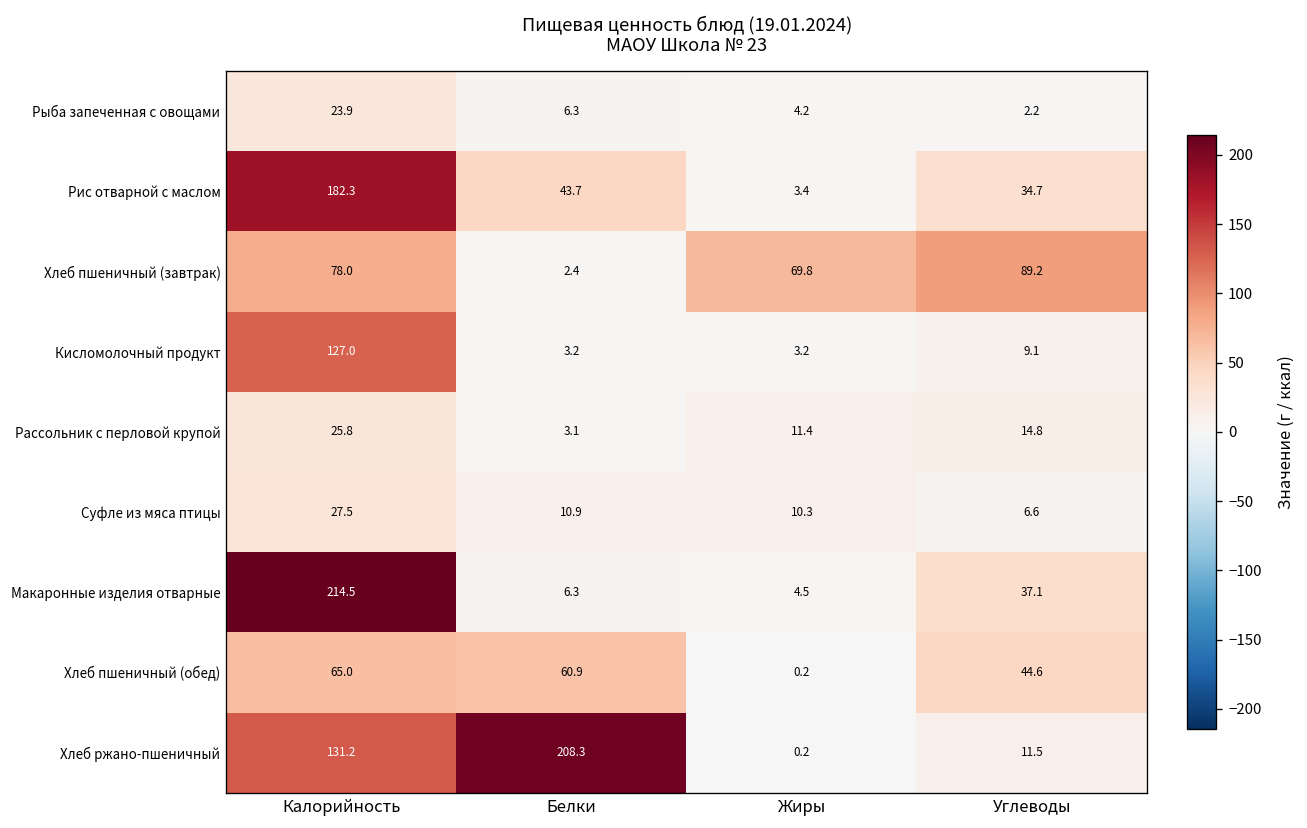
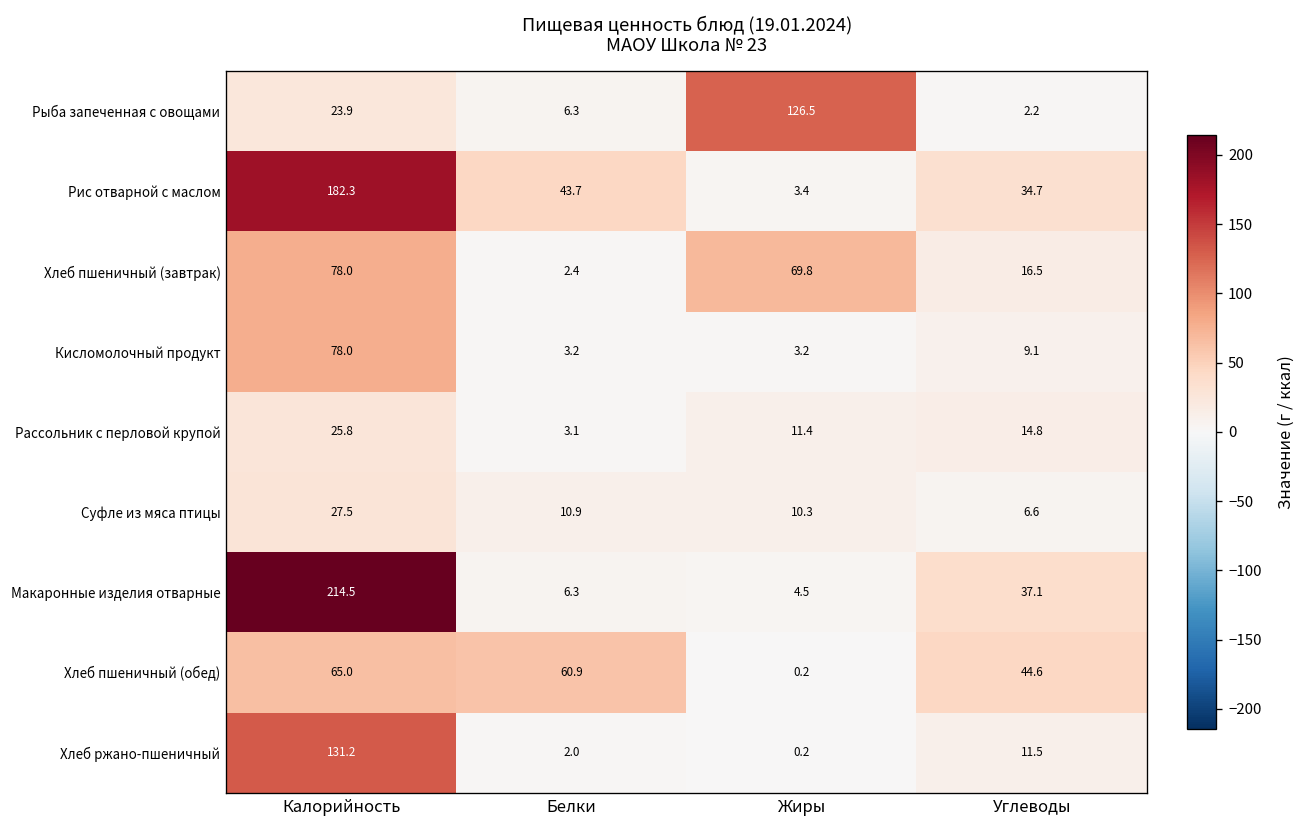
  {
    "Рыба запеченная с овощами": {
      "Калорийность": 23.9,
      "Белки": 6.3,
-     "Жиры": 4.2,
+     "Жиры": 126.5,
      "Углеводы": 2.2
    },
    "Рис отварной с маслом": {
      "Калорийность": 182.3,
      "Белки": 43.7,
      "Жиры": 3.4,
      "Углеводы": 34.7
    },
    "Хлеб пшеничный (завтрак)": {
      "Калорийность": 78.0,
      "Белки": 2.4,
      "Жиры": 69.8,
-     "Углеводы": 89.2
+     "Углеводы": 16.5
    },
    "Кисломолочный продукт": {
-     "Калорийность": 127.0,
+     "Калорийность": 78.0,
      "Белки": 3.2,
      "Жиры": 3.2,
      "Углеводы": 9.1
    },
    "Рассольник с перловой крупой": {
      "Калорийность": 25.8,
      "Белки": 3.1,
      "Жиры": 11.4,
      "Углеводы": 14.8
    },
    "Суфле из мяса птицы": {
      "Калорийность": 27.5,
      "Белки": 10.9,
      "Жиры": 10.3,
      "Углеводы": 6.6
    },
    "Макаронные изделия отварные": {
      "Калорийность": 214.5,
      "Белки": 6.3,
      "Жиры": 4.5,
      "Углеводы": 37.1
    },
    "Хлеб пшеничный (обед)": {
      "Калорийность": 65.0,
      "Белки": 60.9,
      "Жиры": 0.2,
      "Углеводы": 44.6
    },
    "Хлеб ржано-пшеничный": {
      "Калорийность": 131.2,
-     "Белки": 208.3,
+     "Белки": 2.0,
      "Жиры": 0.2,
      "Углеводы": 11.5
    }
  }
